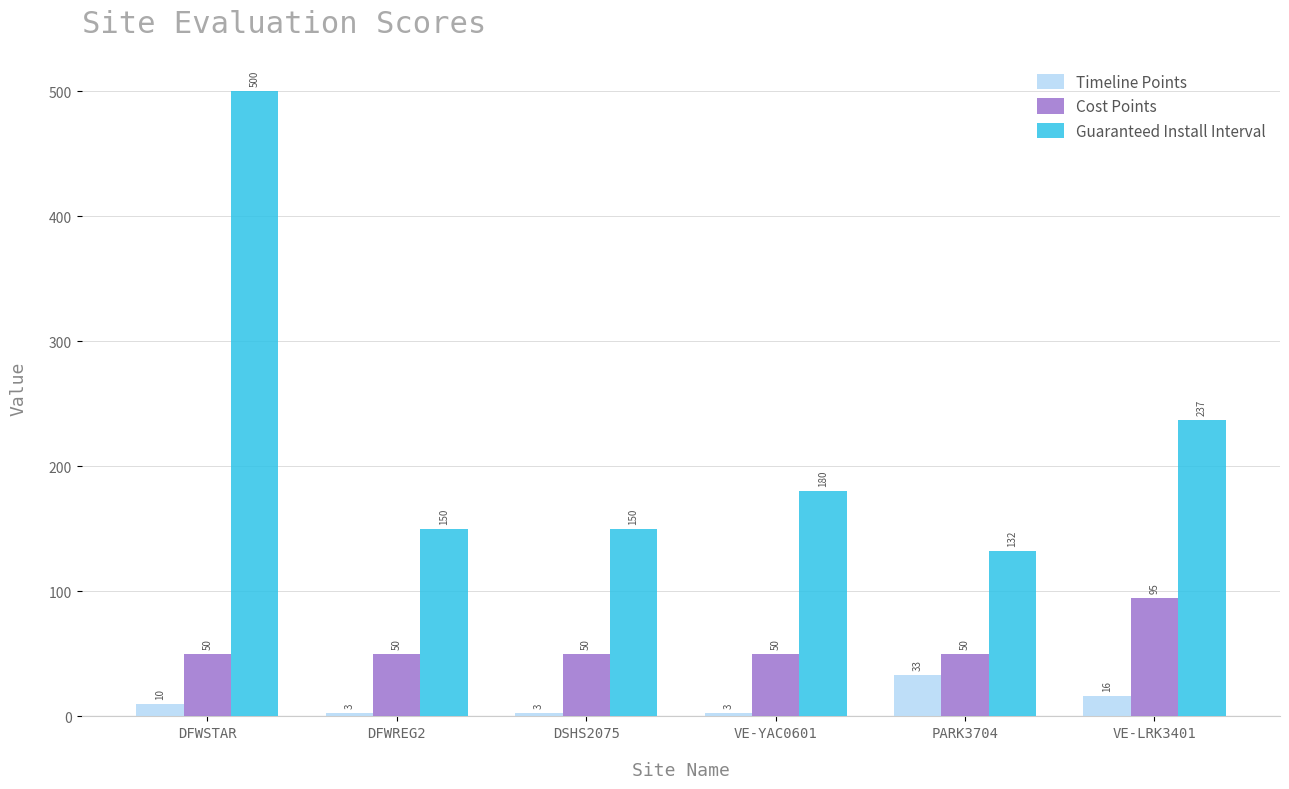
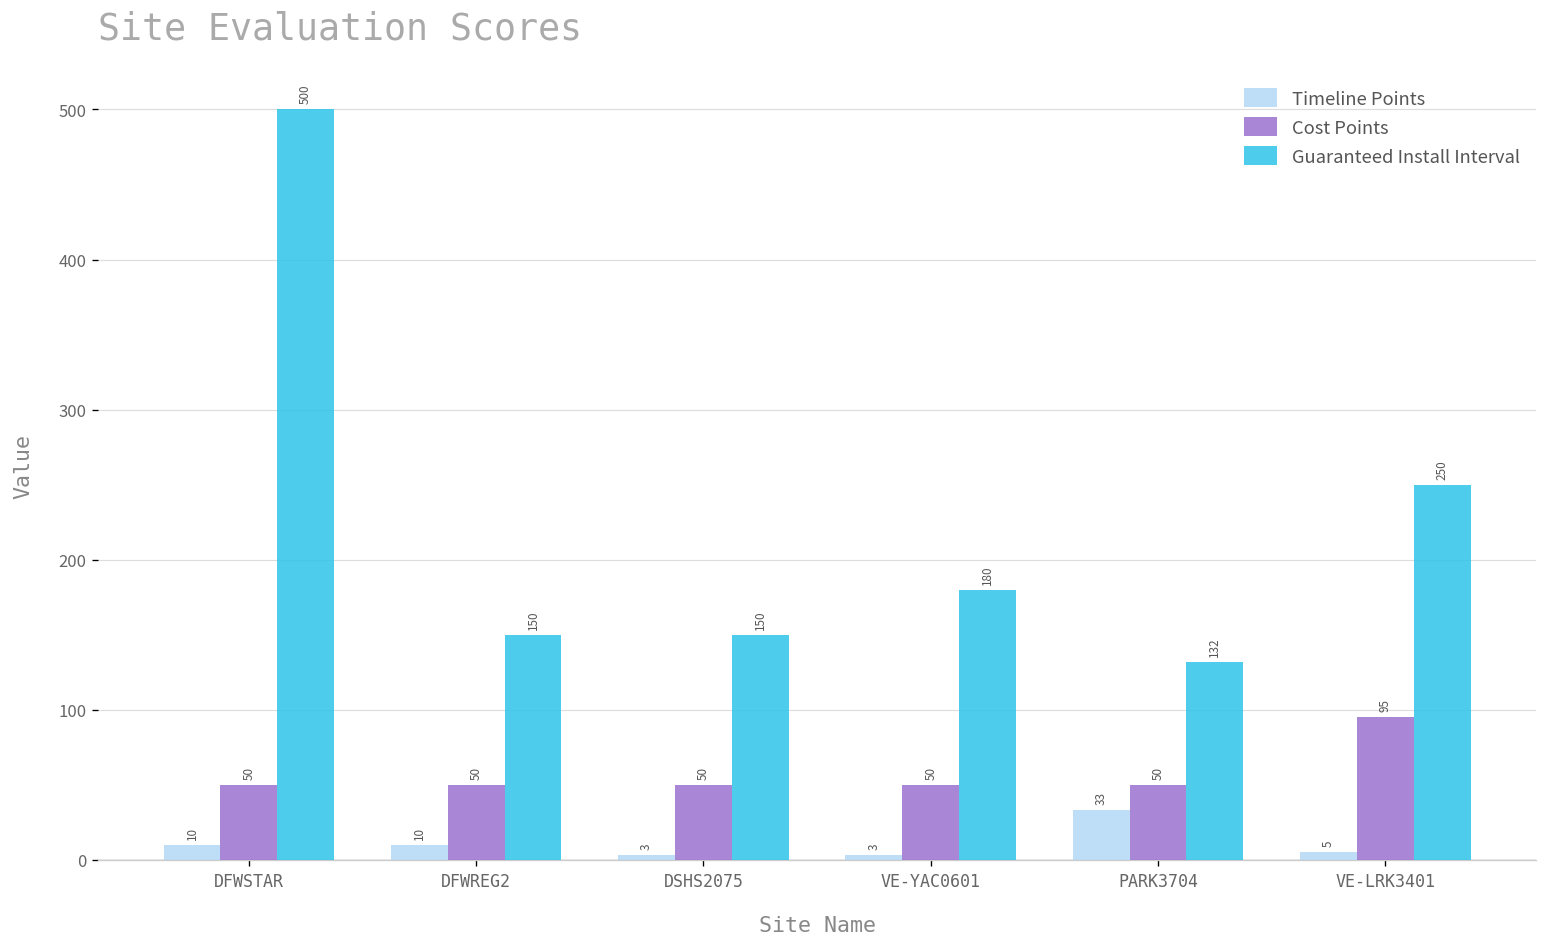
  {
    "Timeline Points": {
      "DFWSTAR": 10,
-     "DFWREG2": 3,
+     "DFWREG2": 10,
      "DSHS2075": 3,
      "VE-YAC0601": 3,
      "PARK3704": 33,
-     "VE-LRK3401": 16
+     "VE-LRK3401": 5
    },
    "Cost Points": {
      "DFWSTAR": 50,
      "DFWREG2": 50,
      "DSHS2075": 50,
      "VE-YAC0601": 50,
      "PARK3704": 50,
      "VE-LRK3401": 95
    },
    "Guaranteed Install Interval": {
      "DFWSTAR": 500,
      "DFWREG2": 150,
      "DSHS2075": 150,
      "VE-YAC0601": 180,
      "PARK3704": 132,
-     "VE-LRK3401": 237
+     "VE-LRK3401": 250
    }
  }
